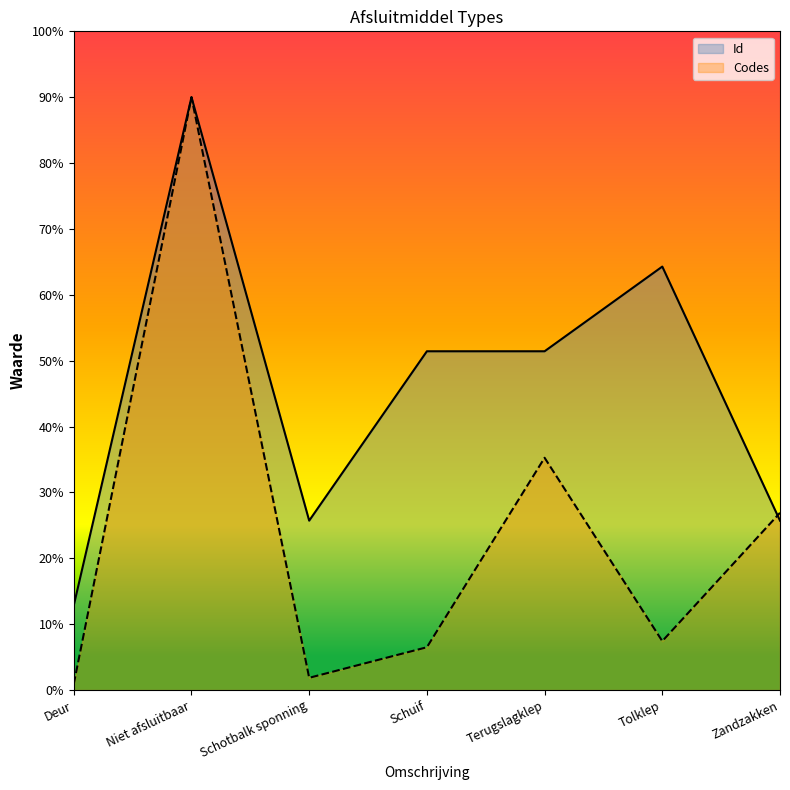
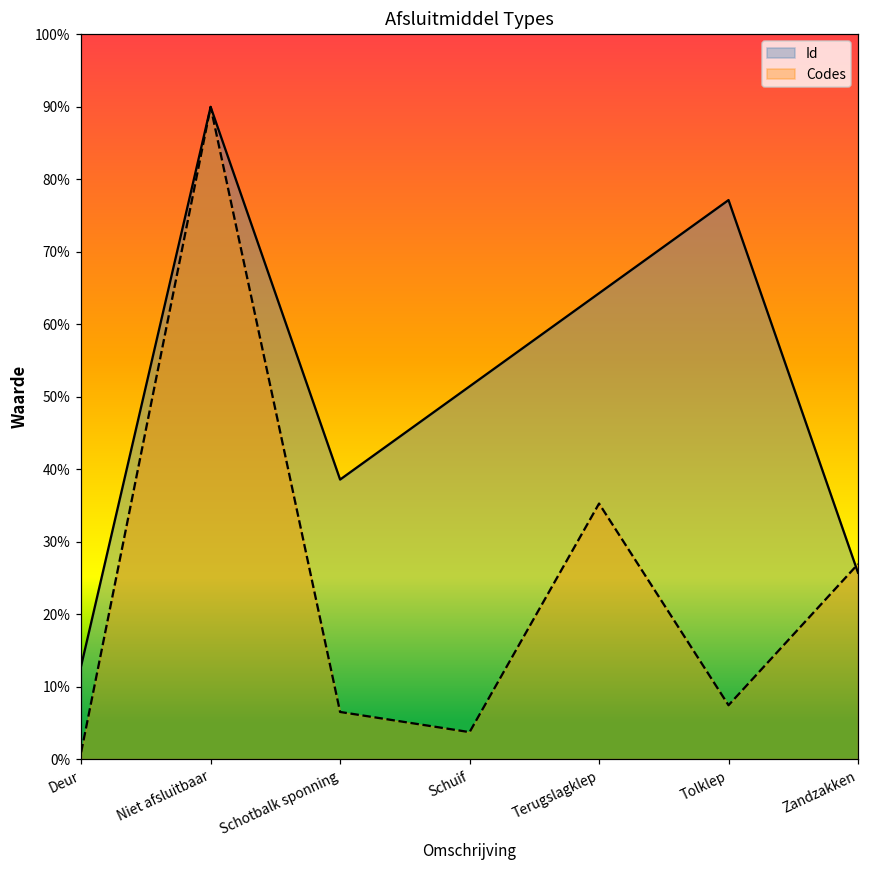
  {
    "Id": {
      "Deur": "13%",
-     "Schotbalk sponning": "26%",
+     "Schotbalk sponning": "39%",
      "Schuif": "51%",
-     "Terugslagklep": "51%",
-     "Tolklep": "64%",
+     "Terugslagklep": "64%",
+     "Tolklep": "77%",
      "Zandzakken": "26%"
    },
    "Codes": {
      "Deur": "1%",
-     "Schotbalk sponning": "2%",
-     "Schuif": "6%",
+     "Schotbalk sponning": "6%",
+     "Schuif": "4%",
      "Terugslagklep": "35%",
      "Tolklep": "7%",
      "Zandzakken": "27%"
    }
  }
